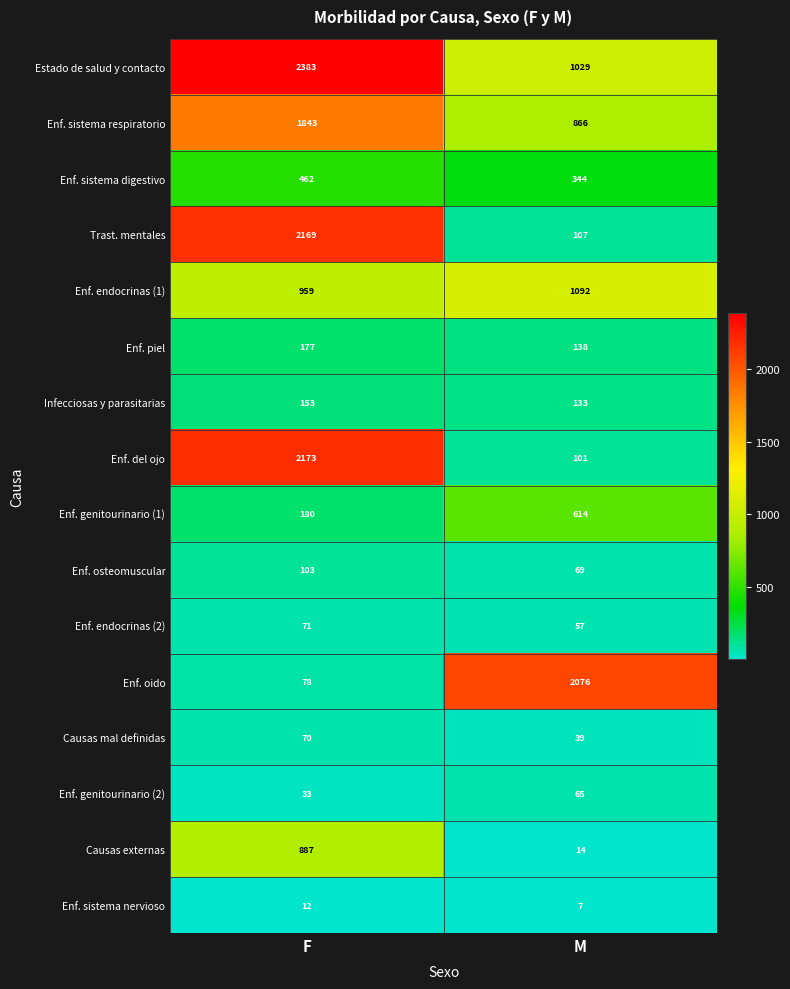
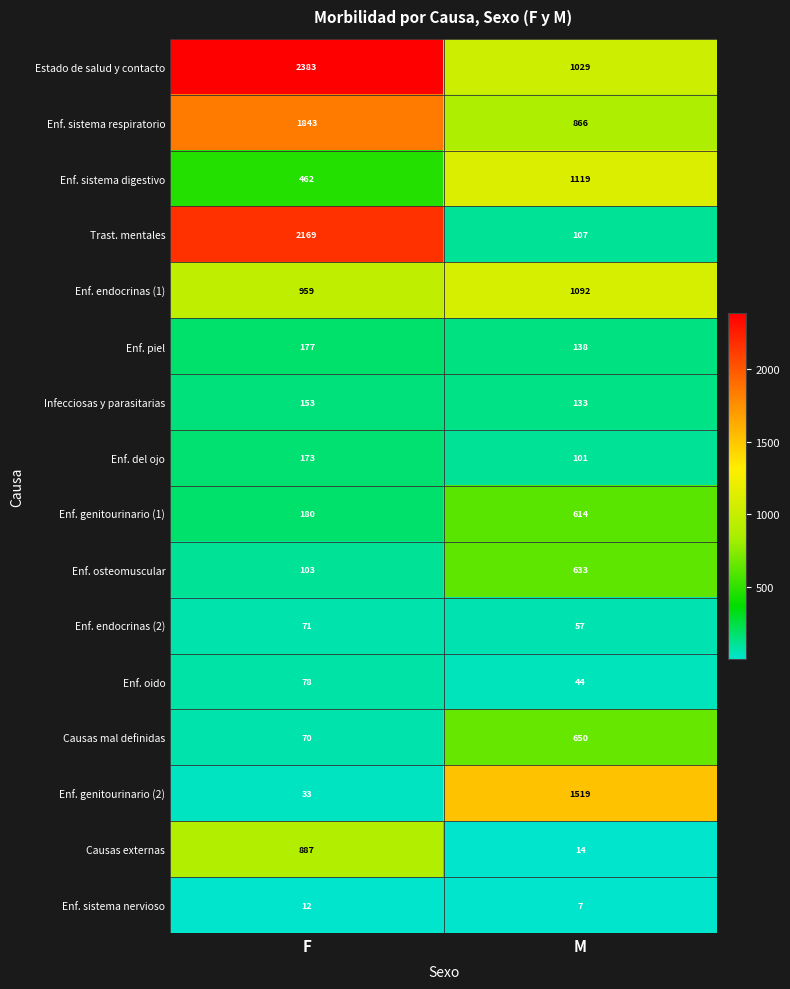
  {
    "Estado de salud y contacto": {
      "F": 2383,
      "M": 1029
    },
    "Enf. sistema respiratorio": {
      "F": 1843,
      "M": 866
    },
    "Enf. sistema digestivo": {
      "F": 462,
-     "M": 344
+     "M": 1119
    },
    "Trast. mentales": {
      "F": 2169,
      "M": 107
    },
    "Enf. endocrinas (1)": {
      "F": 959,
      "M": 1092
    },
    "Enf. piel": {
      "F": 177,
      "M": 138
    },
    "Infecciosas y parasitarias": {
      "F": 153,
      "M": 133
    },
    "Enf. del ojo": {
-     "F": 2173,
+     "F": 173,
      "M": 101
    },
    "Enf. genitourinario (1)": {
      "F": 180,
      "M": 614
    },
    "Enf. osteomuscular": {
      "F": 103,
-     "M": 69
+     "M": 633
    },
    "Enf. endocrinas (2)": {
      "F": 71,
      "M": 57
    },
    "Enf. oido": {
      "F": 78,
-     "M": 2076
+     "M": 44
    },
    "Causas mal definidas": {
      "F": 70,
-     "M": 39
+     "M": 650
    },
    "Enf. genitourinario (2)": {
      "F": 33,
-     "M": 65
+     "M": 1519
    },
    "Causas externas": {
      "F": 887,
      "M": 14
    },
    "Enf. sistema nervioso": {
      "F": 12,
      "M": 7
    }
  }
